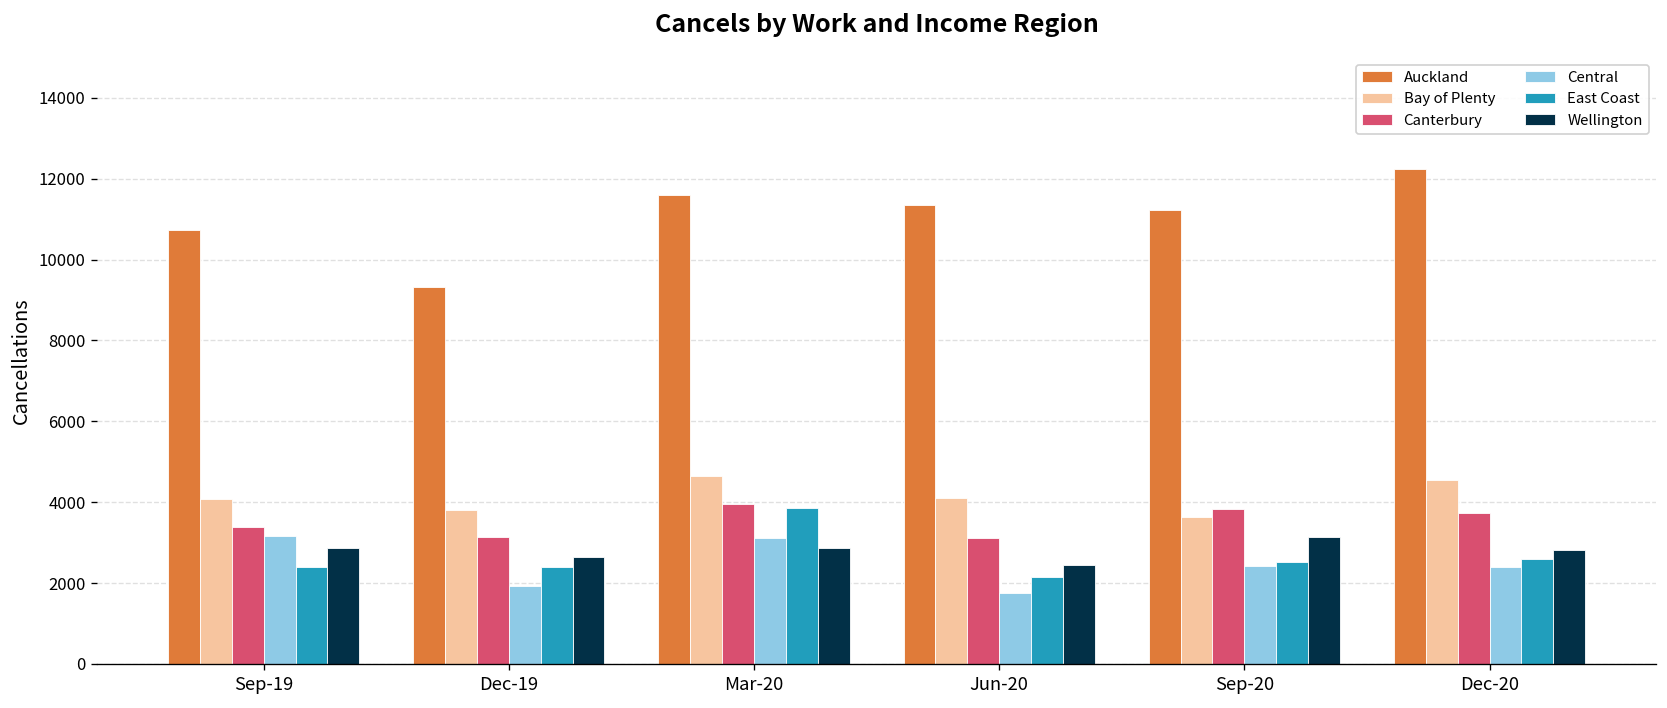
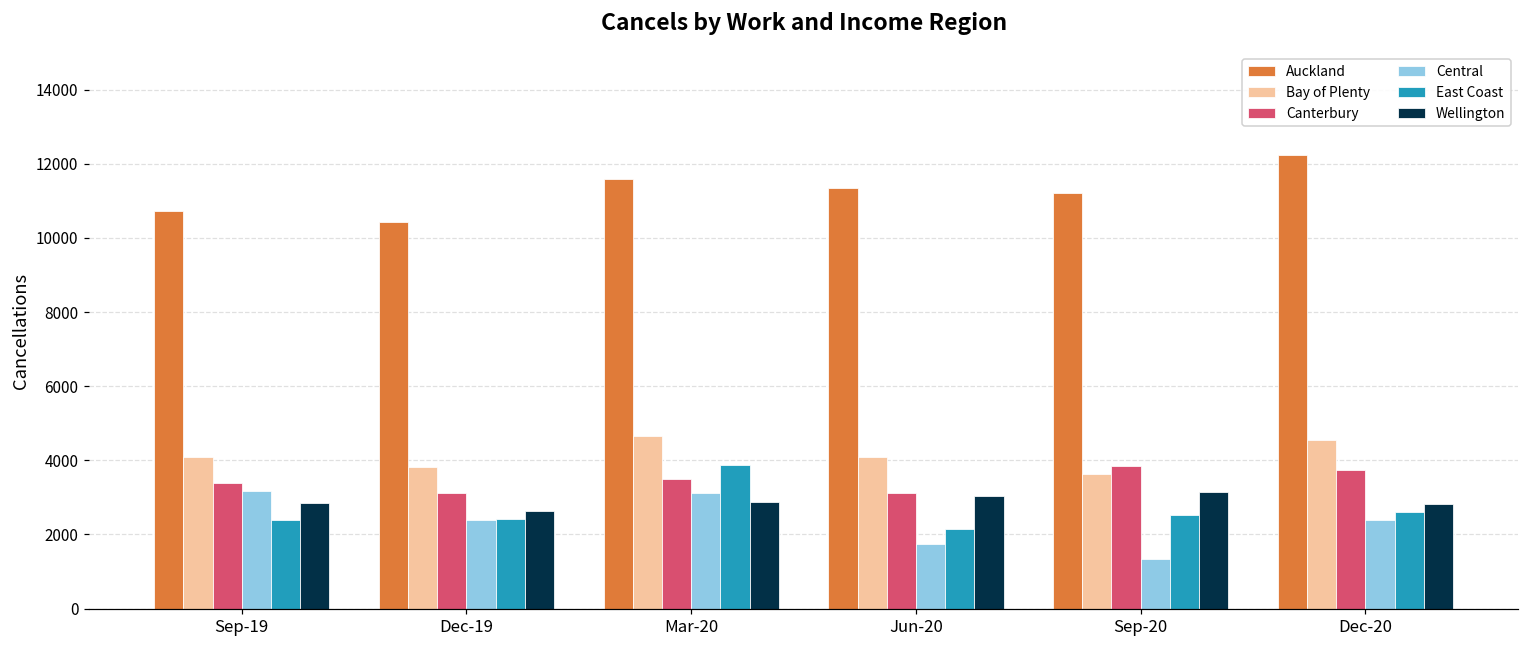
  {
    "Auckland": {
      "Sep-19": 10700,
-     "Dec-19": 9300,
+     "Dec-19": 10400,
      "Mar-20": 11600,
      "Jun-20": 11400,
      "Sep-20": 11200,
      "Dec-20": 12200
    },
    "Bay of Plenty": {
      "Sep-19": 4100,
      "Dec-19": 3800,
      "Mar-20": 4600,
      "Jun-20": 4100,
      "Sep-20": 3600,
      "Dec-20": 4500
    },
    "Canterbury": {
      "Sep-19": 3400,
      "Dec-19": 3100,
-     "Mar-20": 4000,
+     "Mar-20": 3500,
      "Jun-20": 3100,
      "Sep-20": 3800,
      "Dec-20": 3700
    },
    "Central": {
      "Sep-19": 3200,
-     "Dec-19": 1900,
+     "Dec-19": 2400,
      "Mar-20": 3100,
      "Jun-20": 1700,
-     "Sep-20": 2400,
+     "Sep-20": 1300,
      "Dec-20": 2400
    },
    "East Coast": {
      "Sep-19": 2400,
      "Dec-19": 2400,
      "Mar-20": 3900,
      "Jun-20": 2200,
      "Sep-20": 2500,
      "Dec-20": 2600
    },
    "Wellington": {
      "Sep-19": 2900,
      "Dec-19": 2600,
      "Mar-20": 2900,
-     "Jun-20": 2400,
+     "Jun-20": 3000,
      "Sep-20": 3100,
      "Dec-20": 2800
    }
  }
